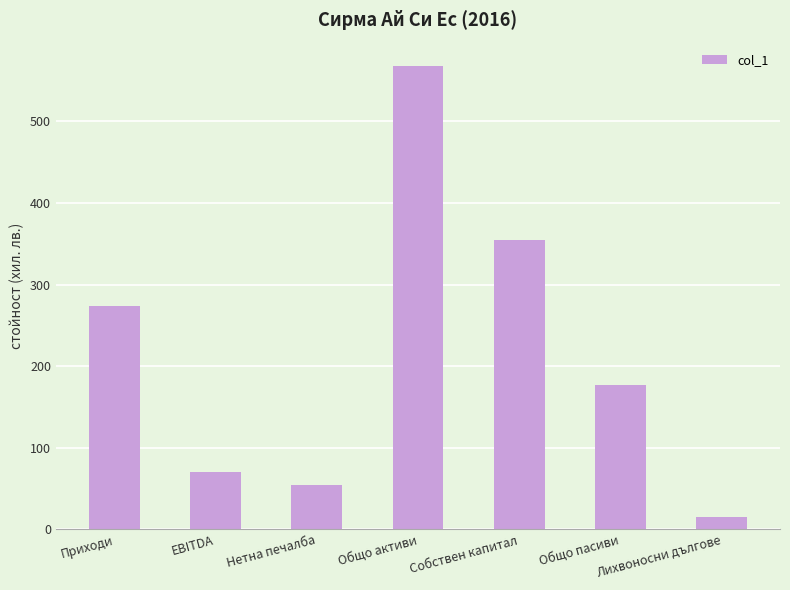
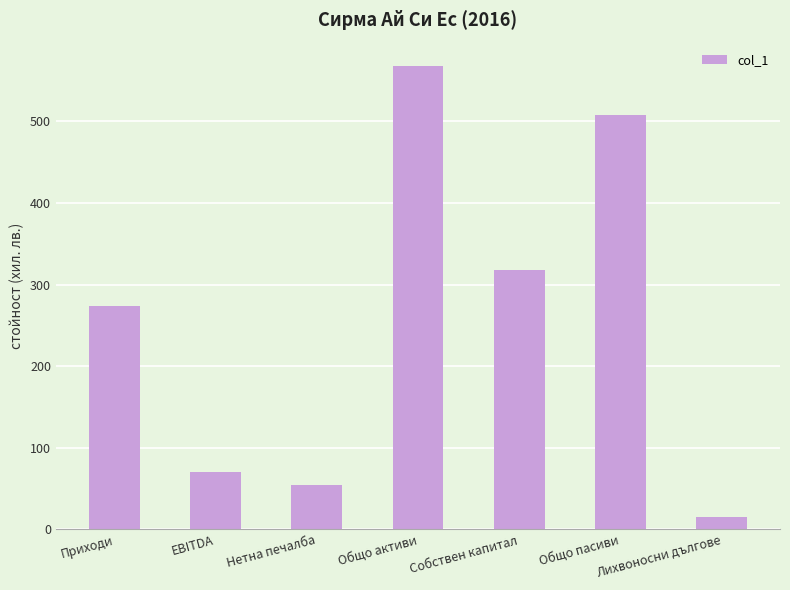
  {
    "Приходи": 270,
    "EBITDA": 70,
    "Нетна печалба": 50,
    "Общо активи": 570,
-   "Собствен капитал": 350,
-   "Общо пасиви": 180,
+   "Собствен капитал": 320,
+   "Общо пасиви": 510,
    "Лихвоносни дългове": 20
  }
